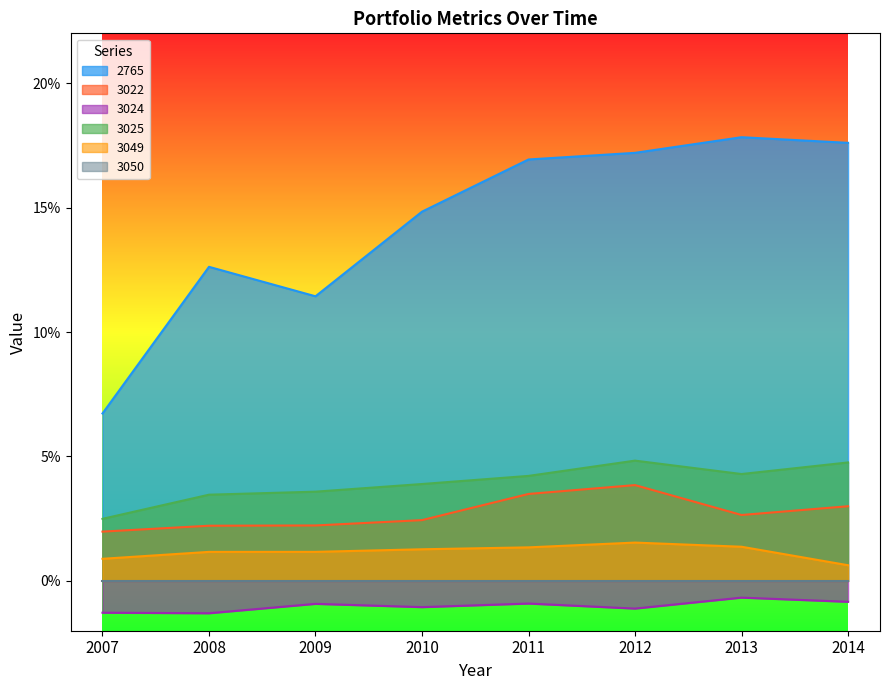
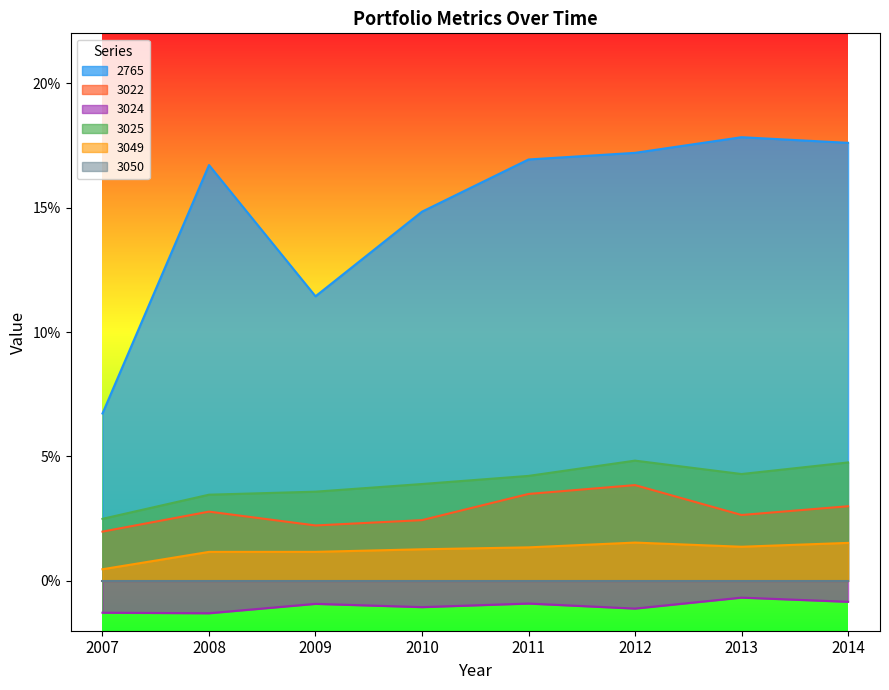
  {
    "2765": {
      "2007": "6.7%",
-     "2008": "12.6%",
+     "2008": "16.7%",
      "2009": "11.4%",
      "2010": "14.8%",
      "2011": "16.9%",
      "2012": "17.2%",
      "2013": "17.8%",
      "2014": "17.6%"
    },
    "3022": {
      "2007": "2.0%",
-     "2008": "2.2%",
+     "2008": "2.8%",
      "2009": "2.2%",
      "2010": "2.4%",
      "2011": "3.5%",
      "2012": "3.9%",
      "2013": "2.6%",
      "2014": "3.0%"
    },
    "3025": {
      "2007": "2.5%",
      "2008": "3.5%",
      "2009": "3.6%",
      "2010": "3.9%",
      "2011": "4.2%",
      "2012": "4.8%",
      "2013": "4.3%",
      "2014": "4.8%"
    },
    "3049": {
-     "2007": "0.9%",
+     "2007": "0.5%",
      "2008": "1.2%",
      "2009": "1.2%",
      "2010": "1.3%",
      "2011": "1.3%",
      "2012": "1.5%",
      "2013": "1.4%",
-     "2014": "0.6%"
+     "2014": "1.5%"
    },
    "3050": {
      "2007": "0.0%",
      "2008": "0.0%",
      "2009": "0.0%",
      "2010": "0.0%",
      "2011": "0.0%",
      "2012": "0.0%",
      "2013": "0.0%",
      "2014": "0.0%"
    }
  }
